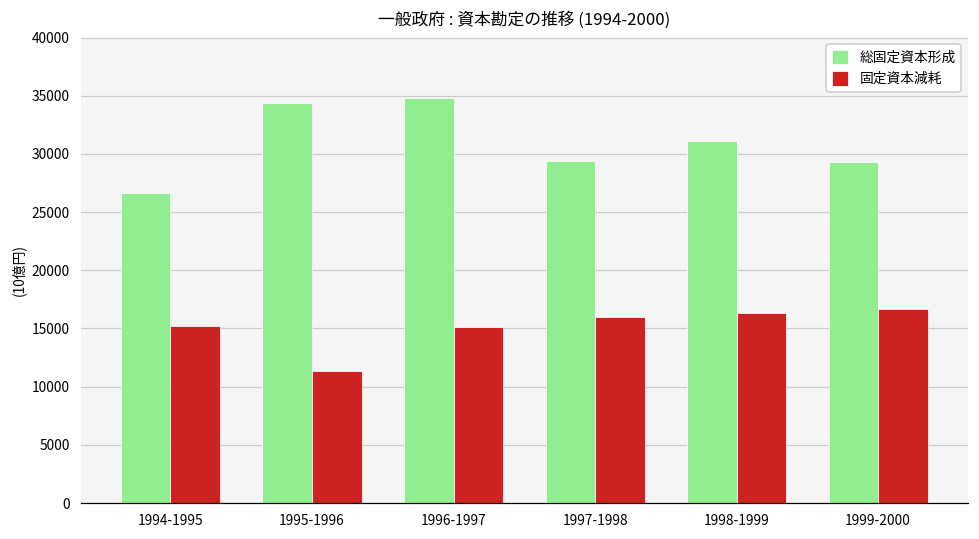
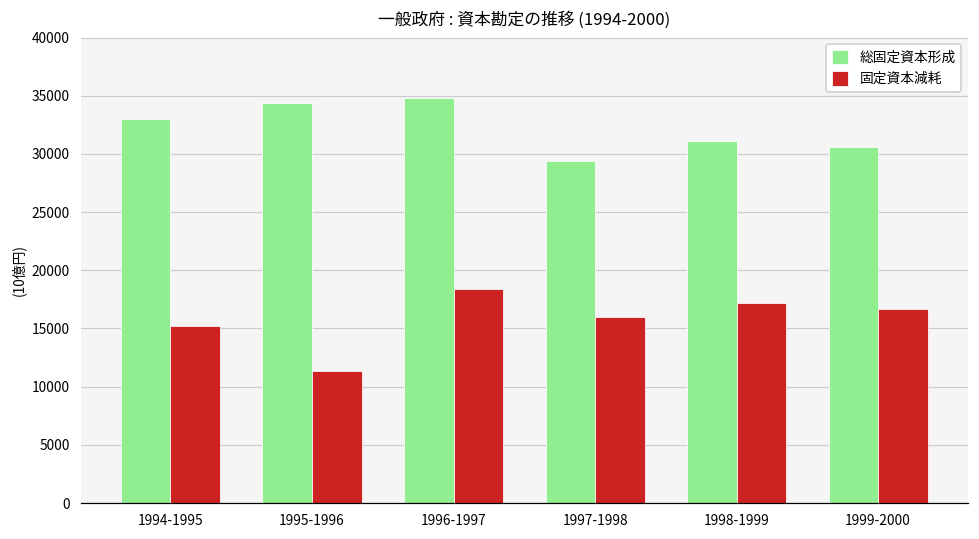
  {
    "総固定資本形成": {
-     "1994-1995": 26600,
+     "1994-1995": 33000,
      "1995-1996": 34300,
      "1996-1997": 34800,
      "1997-1998": 29400,
      "1998-1999": 31100,
-     "1999-2000": 29300
+     "1999-2000": 30600
    },
    "固定資本減耗": {
      "1994-1995": 15200,
      "1995-1996": 11300,
-     "1996-1997": 15100,
+     "1996-1997": 18400,
      "1997-1998": 16000,
-     "1998-1999": 16300,
+     "1998-1999": 17200,
      "1999-2000": 16700
    }
  }
